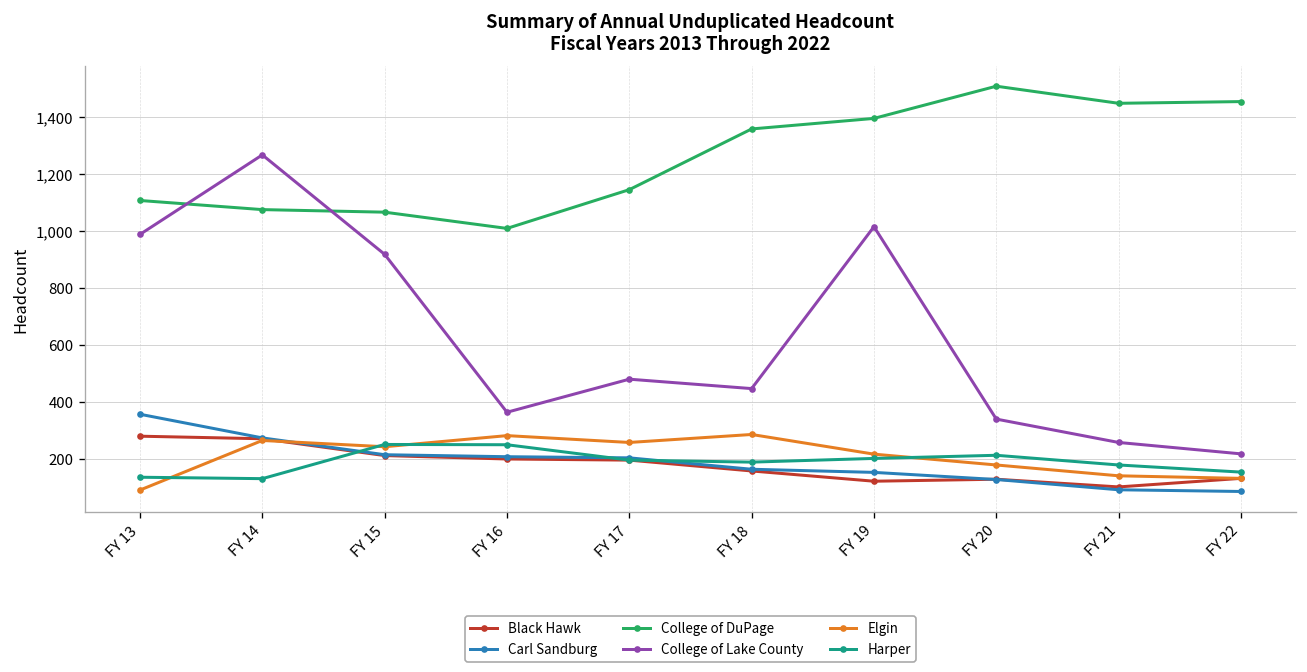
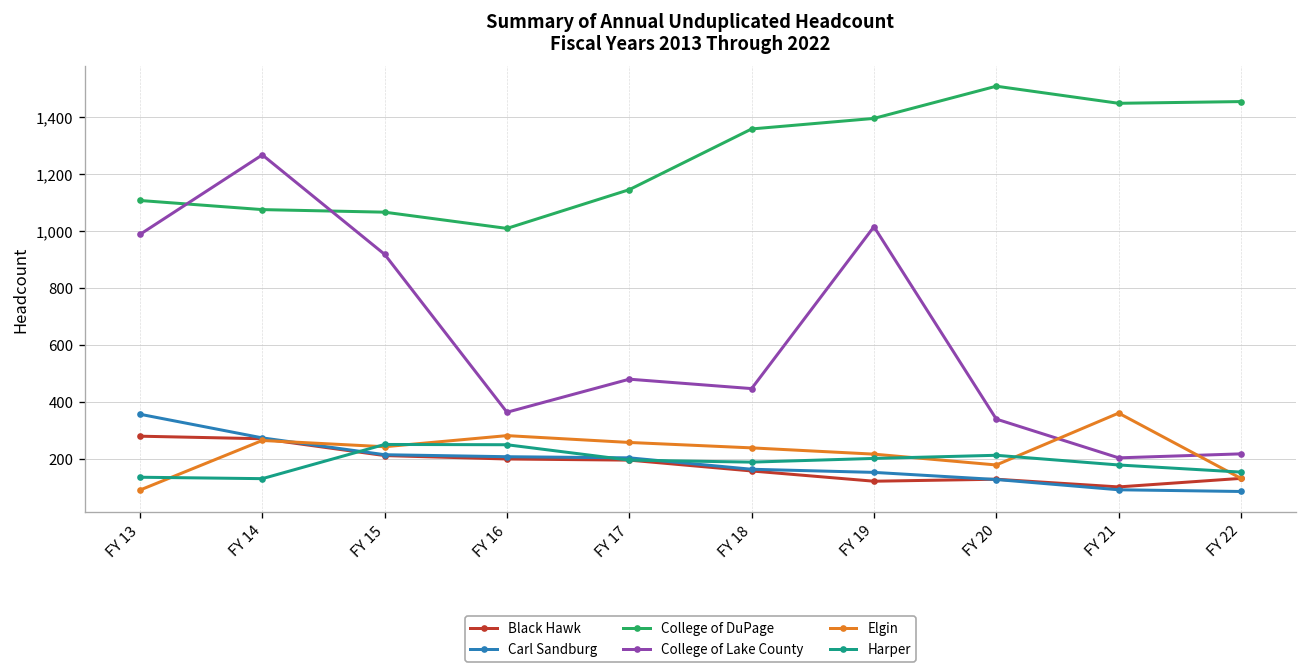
  {
    "Black Hawk": {
      "FY 13": "280",
      "FY 19": "120"
    },
    "Carl Sandburg": {
      "FY 13": "360",
      "FY 19": "150",
      "FY 22": "90"
    },
    "College of Lake County": {
      "FY 13": "990",
      "FY 14": "1,270",
      "FY 15": "920",
      "FY 16": "370",
      "FY 17": "480",
      "FY 18": "450",
      "FY 19": "1,020",
      "FY 20": "340",
-     "FY 21": "260",
+     "FY 21": "210",
      "FY 22": "220"
    },
    "Elgin": {
      "FY 13": "90",
      "FY 16": "280",
      "FY 17": "260",
-     "FY 18": "290",
+     "FY 18": "240",
      "FY 19": "220",
      "FY 20": "180",
-     "FY 21": "140"
+     "FY 21": "360"
    }
  }
